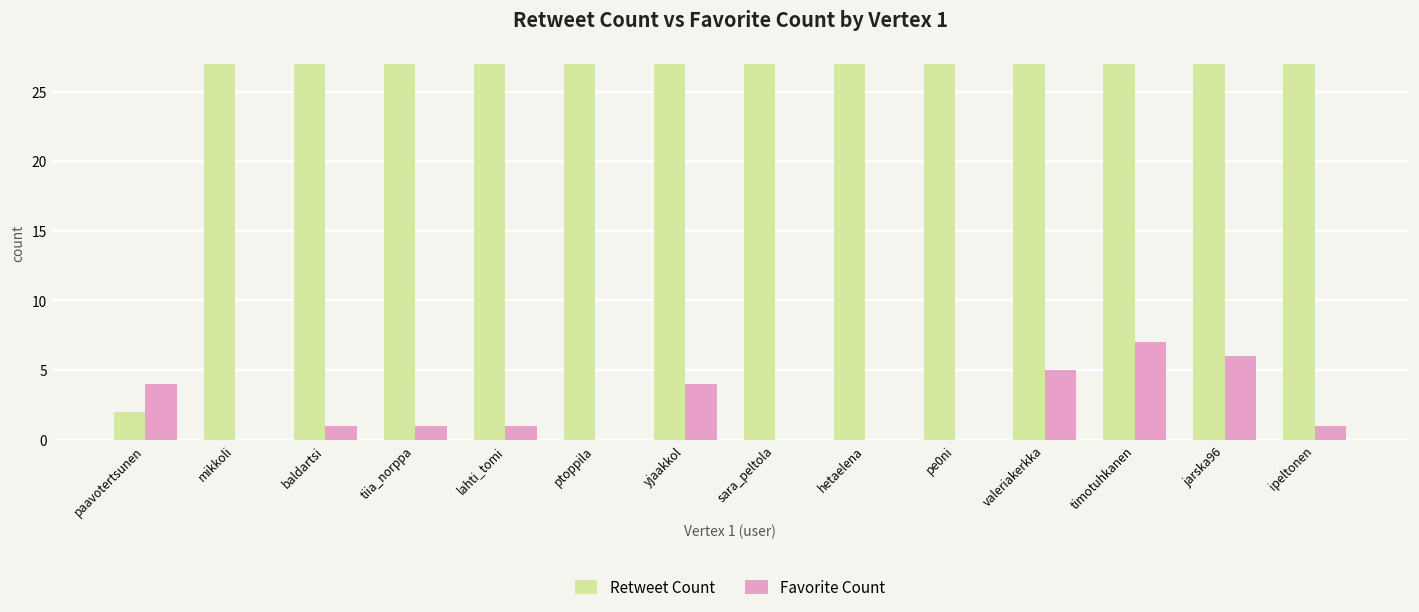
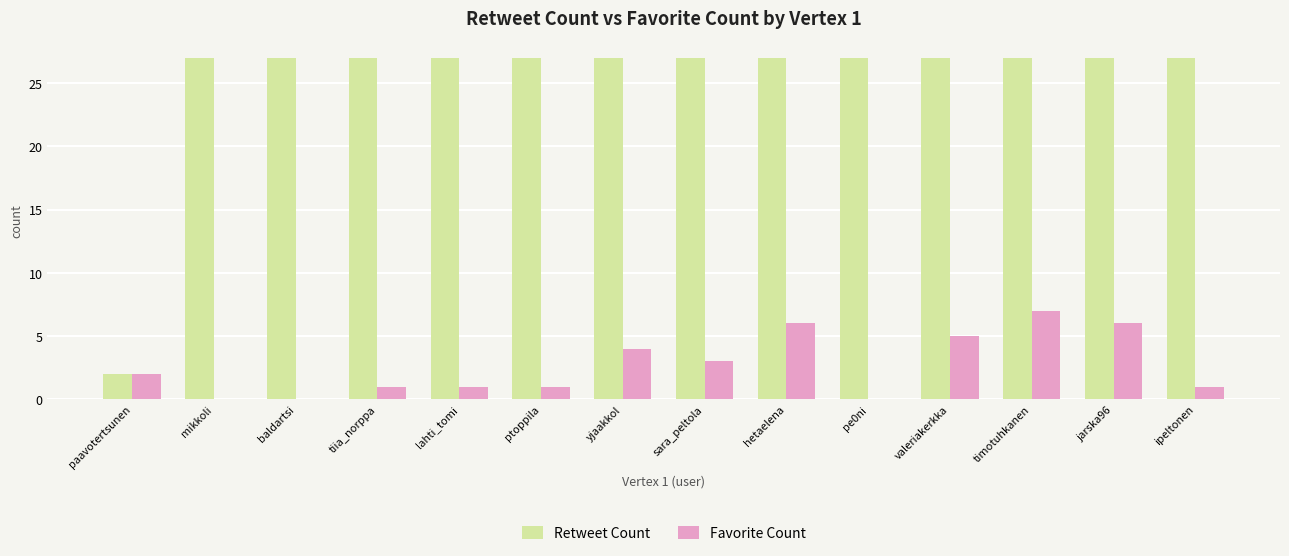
  {
    "Retweet Count": {
      "paavotertsunen": 2,
      "mikkoli": 27,
      "baldartsi": 27,
      "tiia_norppa": 27,
      "lahti_tomi": 27,
      "ptoppila": 27,
      "yjaakkol": 27,
      "sara_peltola": 27,
      "hetaelena": 27,
      "pe0ni": 27,
      "valeriakerkka": 27,
      "timotuhkanen": 27,
      "jarska96": 27,
      "ipeltonen": 27
    },
    "Favorite Count": {
-     "paavotertsunen": 4,
+     "paavotertsunen": 2,
      "mikkoli": 0,
-     "baldartsi": 1,
+     "baldartsi": 0,
      "tiia_norppa": 1,
      "lahti_tomi": 1,
-     "ptoppila": 0,
+     "ptoppila": 1,
      "yjaakkol": 4,
-     "sara_peltola": 0,
-     "hetaelena": 0,
+     "sara_peltola": 3,
+     "hetaelena": 6,
      "pe0ni": 0,
      "valeriakerkka": 5,
      "timotuhkanen": 7,
      "jarska96": 6,
      "ipeltonen": 1
    }
  }
